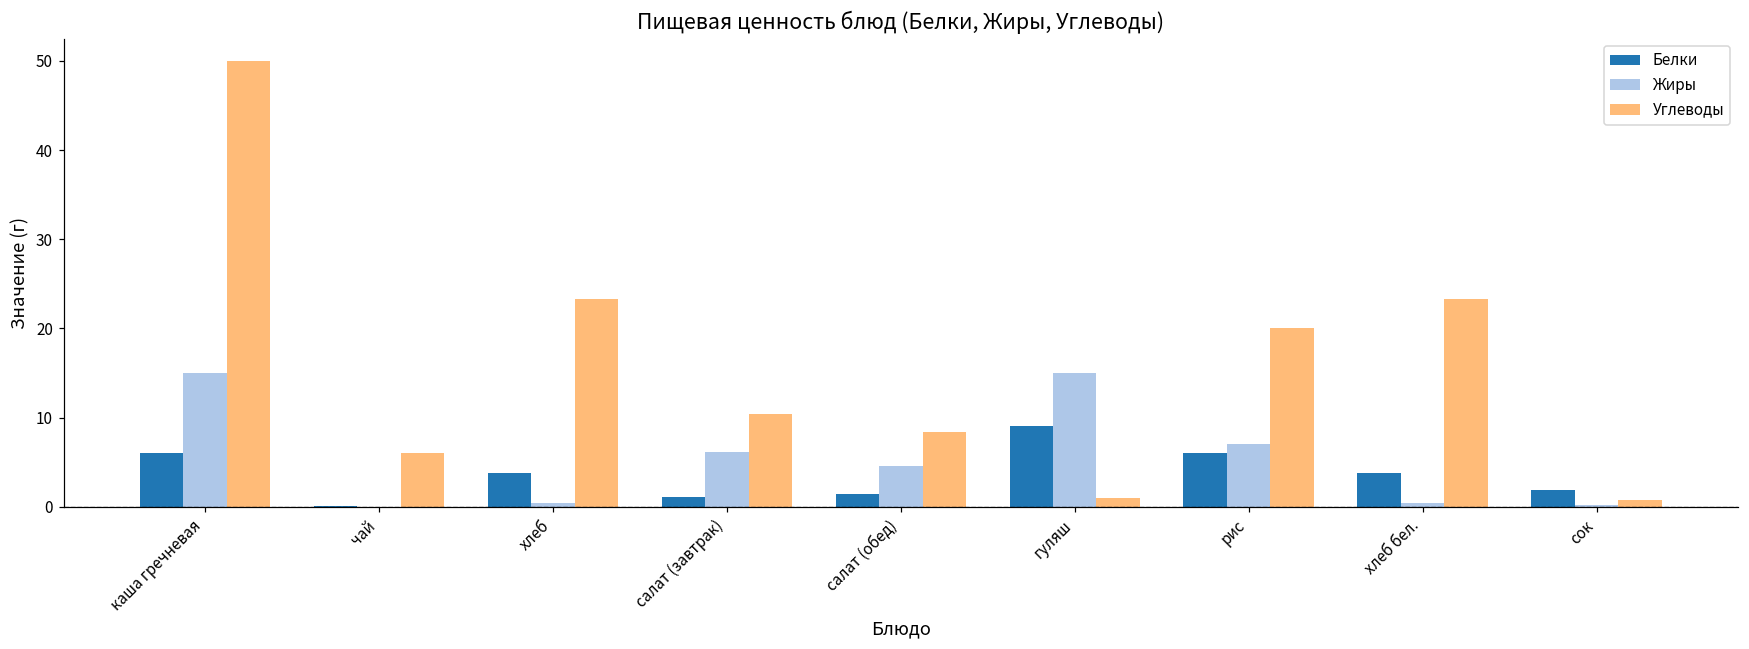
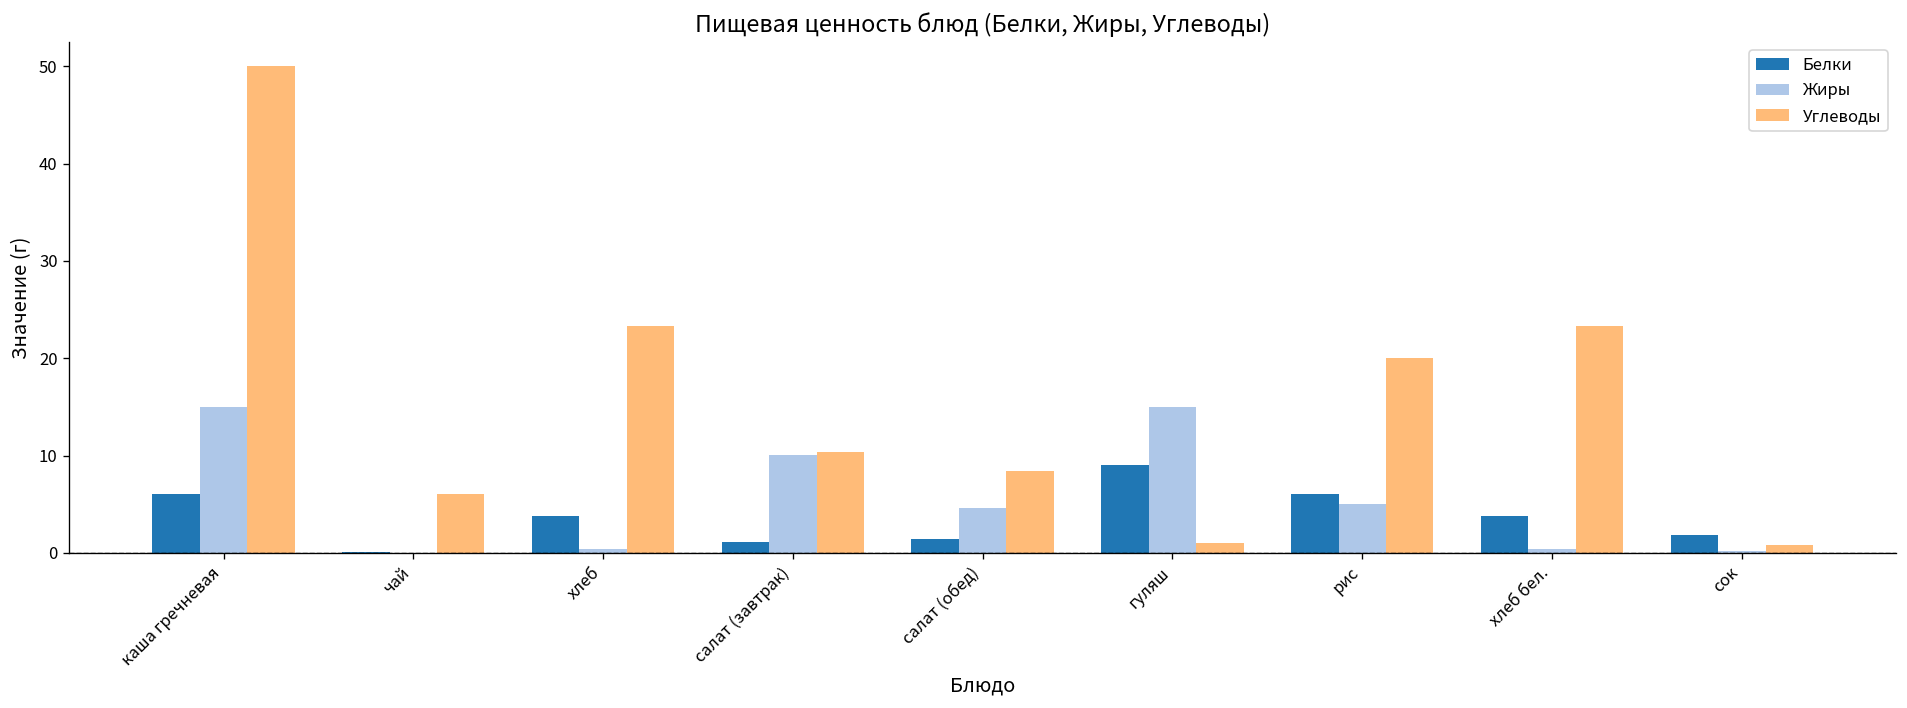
  {
    "Белки": {
      "каша гречневая": 6,
      "хлеб": 4,
      "салат (завтрак)": 1,
      "салат (обед)": 1,
      "гуляш": 9,
      "рис": 6,
      "хлеб бел.": 4,
      "сок": 2
    },
    "Жиры": {
      "каша гречневая": 15,
      "чай": 0,
      "хлеб": 0,
-     "салат (завтрак)": 6,
+     "салат (завтрак)": 10,
      "салат (обед)": 5,
      "гуляш": 15,
-     "рис": 7,
+     "рис": 5,
      "хлеб бел.": 0
    },
    "Углеводы": {
      "каша гречневая": 50,
      "чай": 6,
      "хлеб": 23,
      "салат (завтрак)": 10,
      "салат (обед)": 8,
      "гуляш": 1,
      "рис": 20,
      "хлеб бел.": 23,
      "сок": 1
    }
  }
